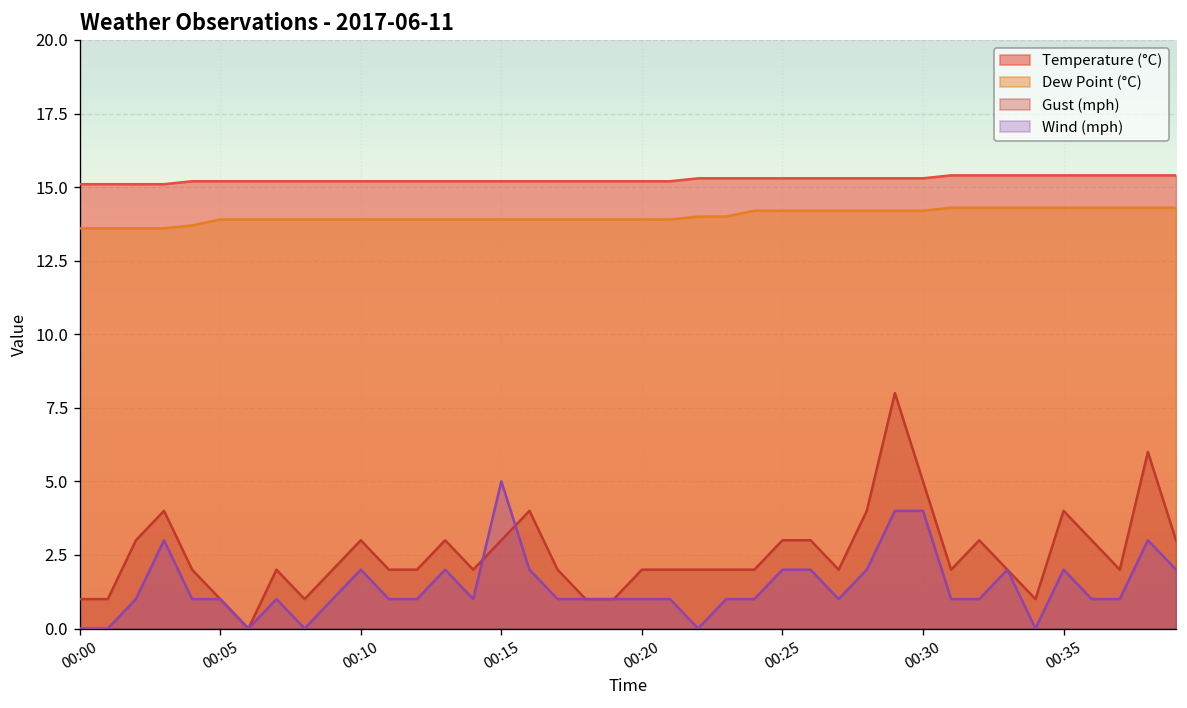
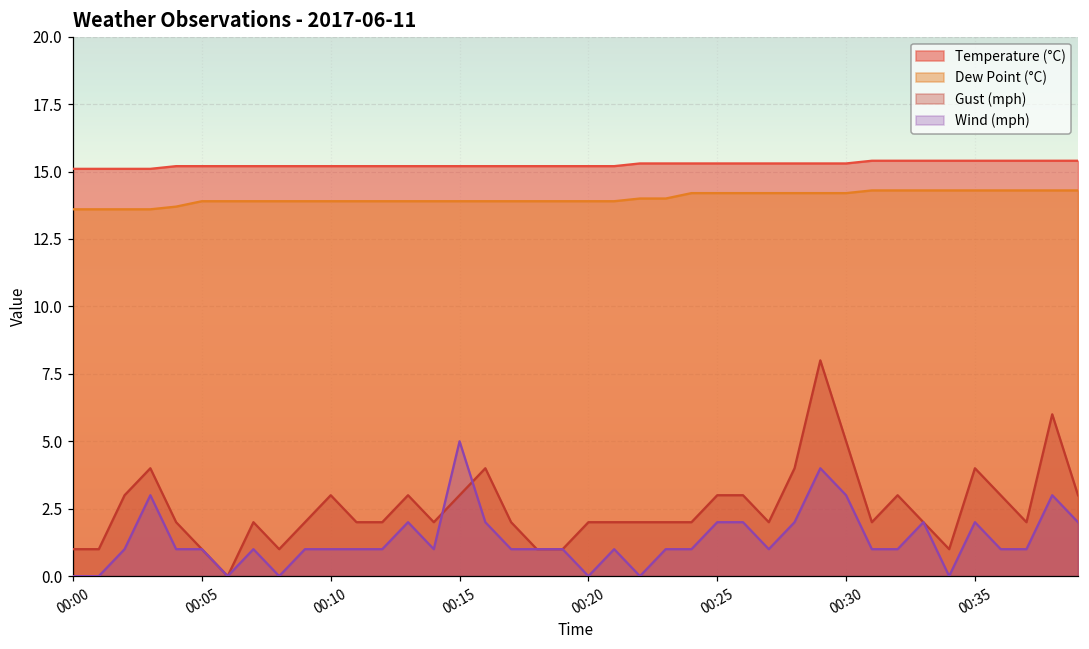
  {
    "Wind (mph)": {
      "00:00": 0,
-     "00:10": 2,
+     "00:10": 1,
      "00:15": 5,
-     "00:20": 1,
+     "00:20": 0,
      "00:25": 2,
-     "00:30": 4,
+     "00:30": 3,
      "00:35": 2
    }
  }
